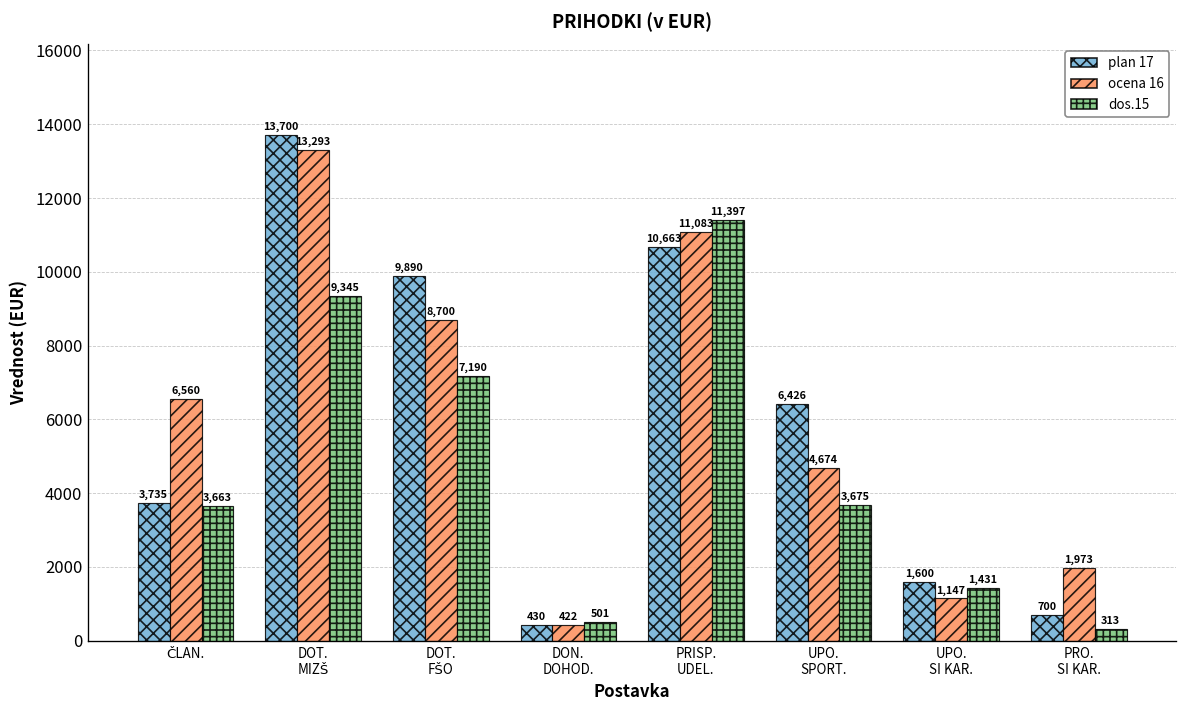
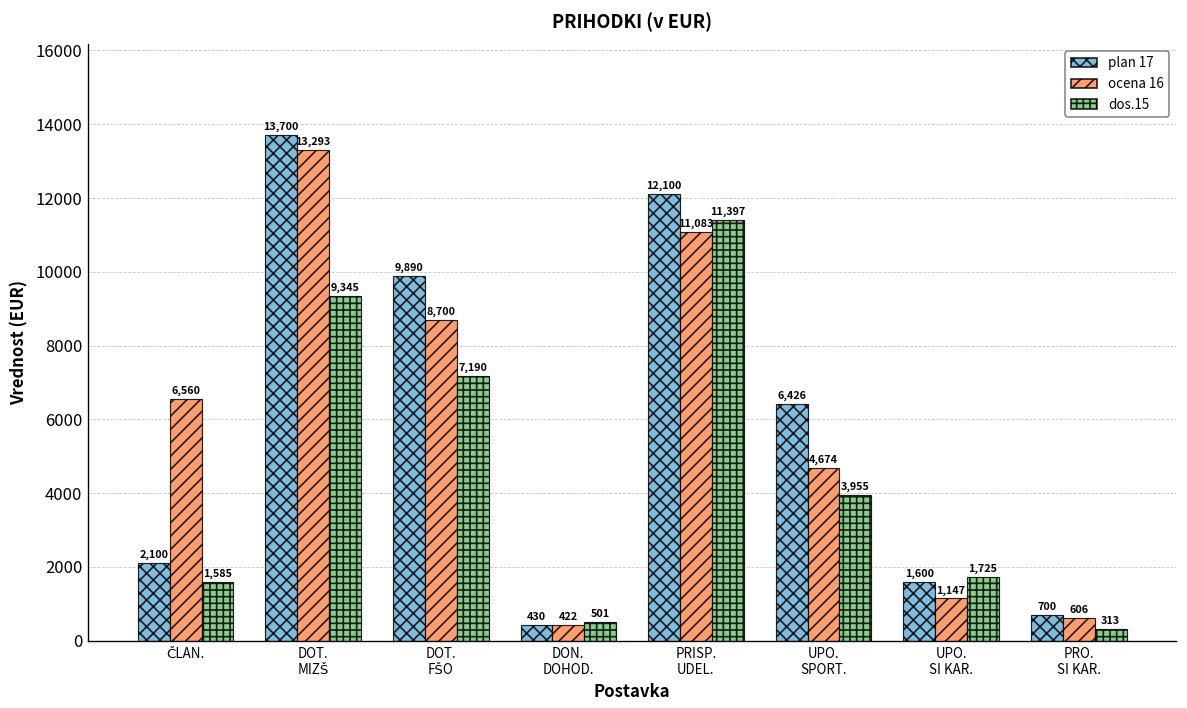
  {
    "plan 17": {
-     "ČLAN.": "3,735",
+     "ČLAN.": "2,100",
      "DOT. MIZŠ": "13,700",
      "DOT. FŠO": "9,890",
      "DON. DOHOD.": "430",
-     "PRISP. UDEL.": "10,663",
+     "PRISP. UDEL.": "12,100",
      "UPO. SPORT.": "6,426",
      "UPO. SI KAR.": "1,600",
      "PRO. SI KAR.": "700"
    },
    "ocena 16": {
      "ČLAN.": "6,560",
      "DOT. MIZŠ": "13,293",
      "DOT. FŠO": "8,700",
      "DON. DOHOD.": "422",
      "PRISP. UDEL.": "11,083",
      "UPO. SPORT.": "4,674",
      "UPO. SI KAR.": "1,147",
-     "PRO. SI KAR.": "1,973"
+     "PRO. SI KAR.": "606"
    },
    "dos.15": {
-     "ČLAN.": "3,663",
+     "ČLAN.": "1,585",
      "DOT. MIZŠ": "9,345",
      "DOT. FŠO": "7,190",
      "DON. DOHOD.": "501",
      "PRISP. UDEL.": "11,397",
-     "UPO. SPORT.": "3,675",
-     "UPO. SI KAR.": "1,431",
+     "UPO. SPORT.": "3,955",
+     "UPO. SI KAR.": "1,725",
      "PRO. SI KAR.": "313"
    }
  }
